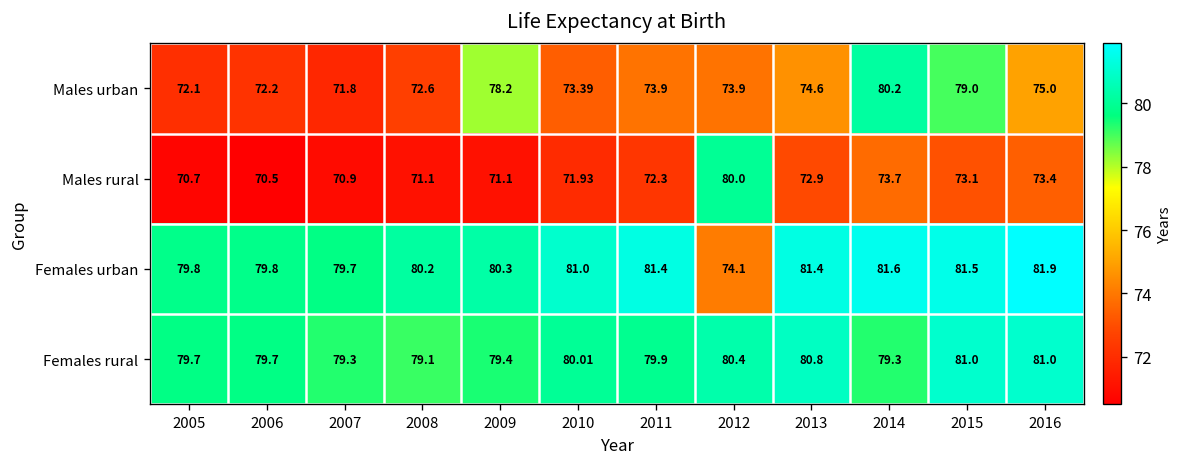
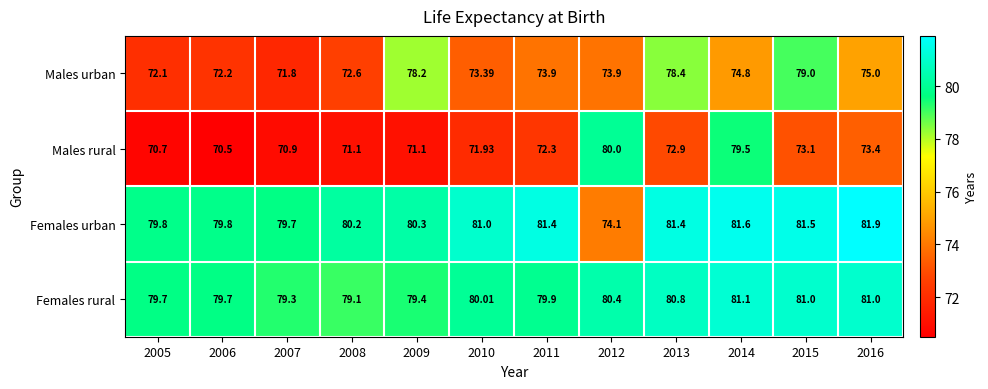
  {
    "Males urban": {
      "2005": 72.1,
      "2006": 72.2,
      "2007": 71.8,
      "2008": 72.6,
      "2009": 78.2,
      "2010": 73.39,
      "2011": 73.9,
      "2012": 73.9,
-     "2013": 74.6,
-     "2014": 80.2,
+     "2013": 78.4,
+     "2014": 74.8,
      "2015": 79.0,
      "2016": 75.0
    },
    "Males rural": {
      "2005": 70.7,
      "2006": 70.5,
      "2007": 70.9,
      "2008": 71.1,
      "2009": 71.1,
      "2010": 71.93,
      "2011": 72.3,
      "2012": 80.0,
      "2013": 72.9,
-     "2014": 73.7,
+     "2014": 79.5,
      "2015": 73.1,
      "2016": 73.4
    },
    "Females urban": {
      "2005": 79.8,
      "2006": 79.8,
      "2007": 79.7,
      "2008": 80.2,
      "2009": 80.3,
      "2010": 81.0,
      "2011": 81.4,
      "2012": 74.1,
      "2013": 81.4,
      "2014": 81.6,
      "2015": 81.5,
      "2016": 81.9
    },
    "Females rural": {
      "2005": 79.7,
      "2006": 79.7,
      "2007": 79.3,
      "2008": 79.1,
      "2009": 79.4,
      "2010": 80.01,
      "2011": 79.9,
      "2012": 80.4,
      "2013": 80.8,
-     "2014": 79.3,
+     "2014": 81.1,
      "2015": 81.0,
      "2016": 81.0
    }
  }
